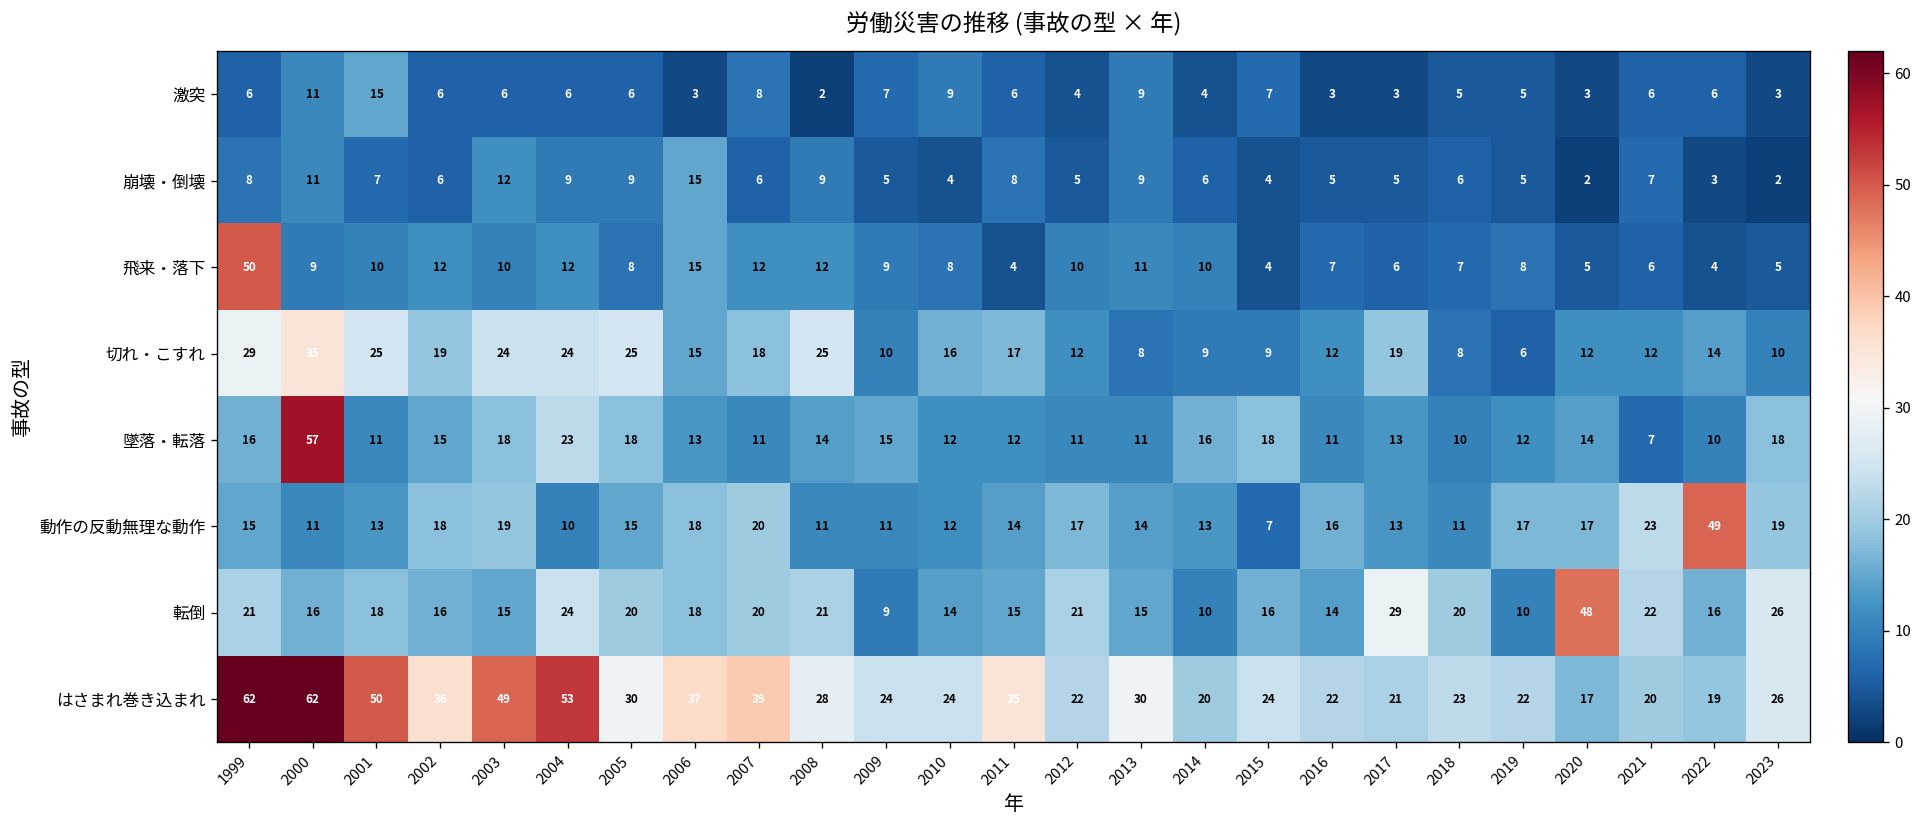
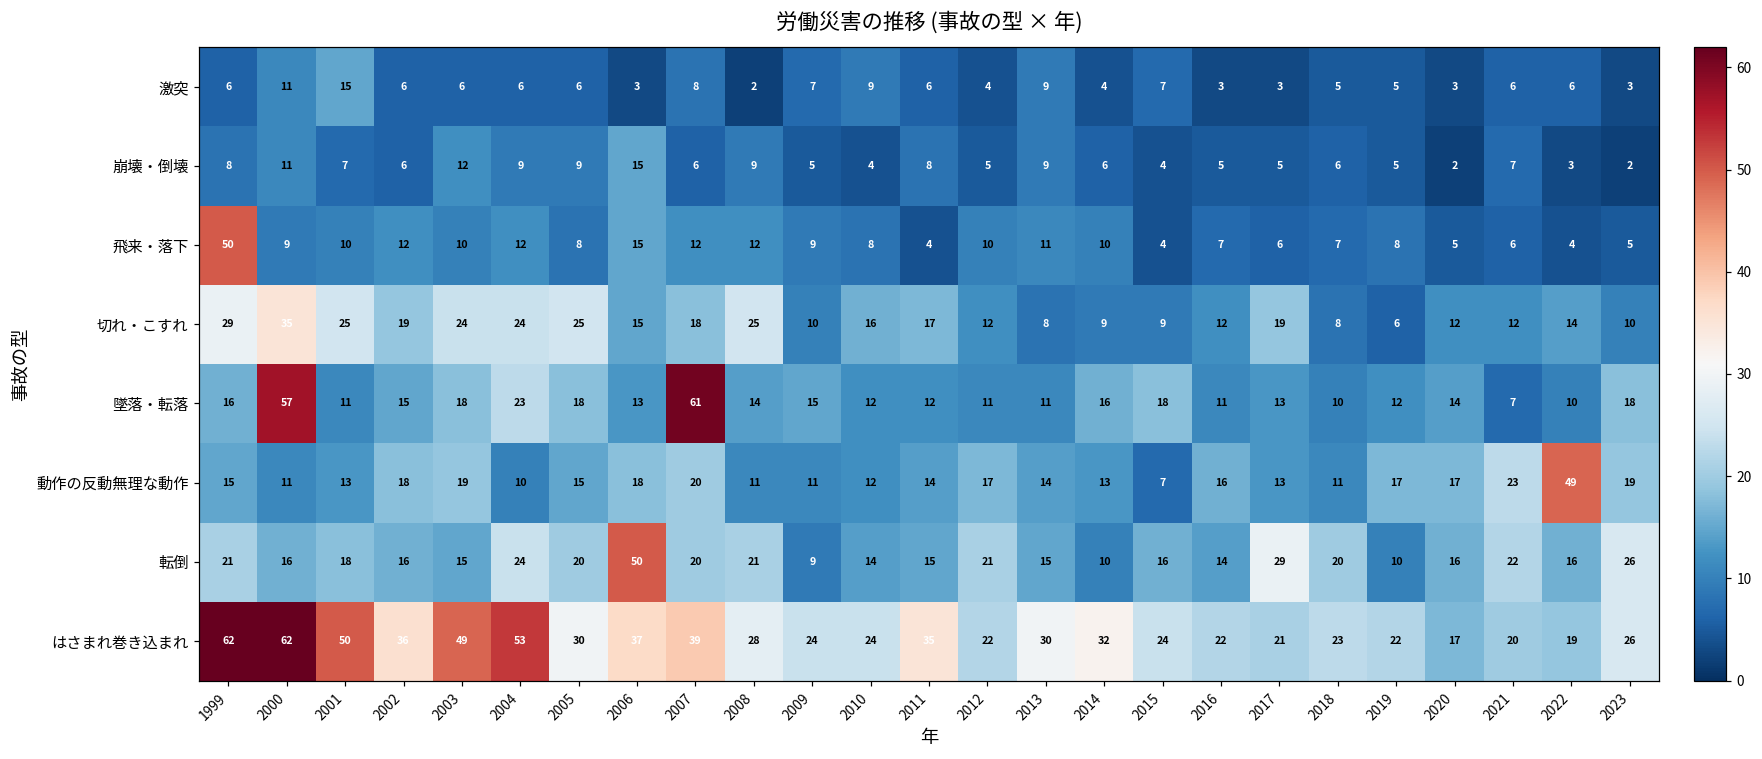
  {
    "激突": {
      "1999": 6,
      "2000": 11,
      "2001": 15,
      "2002": 6,
      "2003": 6,
      "2004": 6,
      "2005": 6,
      "2006": 3,
      "2007": 8,
      "2008": 2,
      "2009": 7,
      "2010": 9,
      "2011": 6,
      "2012": 4,
      "2013": 9,
      "2014": 4,
      "2015": 7,
      "2016": 3,
      "2017": 3,
      "2018": 5,
      "2019": 5,
      "2020": 3,
      "2021": 6,
      "2022": 6,
      "2023": 3
    },
    "崩壊・倒壊": {
      "1999": 8,
      "2000": 11,
      "2001": 7,
      "2002": 6,
      "2003": 12,
      "2004": 9,
      "2005": 9,
      "2006": 15,
      "2007": 6,
      "2008": 9,
      "2009": 5,
      "2010": 4,
      "2011": 8,
      "2012": 5,
      "2013": 9,
      "2014": 6,
      "2015": 4,
      "2016": 5,
      "2017": 5,
      "2018": 6,
      "2019": 5,
      "2020": 2,
      "2021": 7,
      "2022": 3,
      "2023": 2
    },
    "飛来・落下": {
      "1999": 50,
      "2000": 9,
      "2001": 10,
      "2002": 12,
      "2003": 10,
      "2004": 12,
      "2005": 8,
      "2006": 15,
      "2007": 12,
      "2008": 12,
      "2009": 9,
      "2010": 8,
      "2011": 4,
      "2012": 10,
      "2013": 11,
      "2014": 10,
      "2015": 4,
      "2016": 7,
      "2017": 6,
      "2018": 7,
      "2019": 8,
      "2020": 5,
      "2021": 6,
      "2022": 4,
      "2023": 5
    },
    "切れ・こすれ": {
      "1999": 29,
      "2001": 25,
      "2002": 19,
      "2003": 24,
      "2004": 24,
      "2005": 25,
      "2006": 15,
      "2007": 18,
      "2008": 25,
      "2009": 10,
      "2010": 16,
      "2011": 17,
      "2012": 12,
      "2013": 8,
      "2014": 9,
      "2015": 9,
      "2016": 12,
      "2017": 19,
      "2018": 8,
      "2019": 6,
      "2020": 12,
      "2021": 12,
      "2022": 14,
      "2023": 10
    },
    "墜落・転落": {
      "1999": 16,
      "2000": 57,
      "2001": 11,
      "2002": 15,
      "2003": 18,
      "2004": 23,
      "2005": 18,
      "2006": 13,
-     "2007": 11,
+     "2007": 61,
      "2008": 14,
      "2009": 15,
      "2010": 12,
      "2011": 12,
      "2012": 11,
      "2013": 11,
      "2014": 16,
      "2015": 18,
      "2016": 11,
      "2017": 13,
      "2018": 10,
      "2019": 12,
      "2020": 14,
      "2021": 7,
      "2022": 10,
      "2023": 18
    },
    "動作の反動無理な動作": {
      "1999": 15,
      "2000": 11,
      "2001": 13,
      "2002": 18,
      "2003": 19,
      "2004": 10,
      "2005": 15,
      "2006": 18,
      "2007": 20,
      "2008": 11,
      "2009": 11,
      "2010": 12,
      "2011": 14,
      "2012": 17,
      "2013": 14,
      "2014": 13,
      "2015": 7,
      "2016": 16,
      "2017": 13,
      "2018": 11,
      "2019": 17,
      "2020": 17,
      "2021": 23,
      "2022": 49,
      "2023": 19
    },
    "転倒": {
      "1999": 21,
      "2000": 16,
      "2001": 18,
      "2002": 16,
      "2003": 15,
      "2004": 24,
      "2005": 20,
-     "2006": 18,
+     "2006": 50,
      "2007": 20,
      "2008": 21,
      "2009": 9,
      "2010": 14,
      "2011": 15,
      "2012": 21,
      "2013": 15,
      "2014": 10,
      "2015": 16,
      "2016": 14,
      "2017": 29,
      "2018": 20,
      "2019": 10,
-     "2020": 48,
+     "2020": 16,
      "2021": 22,
      "2022": 16,
      "2023": 26
    },
    "はさまれ巻き込まれ": {
      "1999": 62,
      "2000": 62,
      "2001": 50,
      "2003": 49,
      "2004": 53,
      "2005": 30,
      "2006": 37,
      "2007": 39,
      "2008": 28,
      "2009": 24,
      "2010": 24,
      "2012": 22,
      "2013": 30,
-     "2014": 20,
+     "2014": 32,
      "2015": 24,
      "2016": 22,
      "2017": 21,
      "2018": 23,
      "2019": 22,
      "2020": 17,
      "2021": 20,
      "2022": 19,
      "2023": 26
    }
  }
